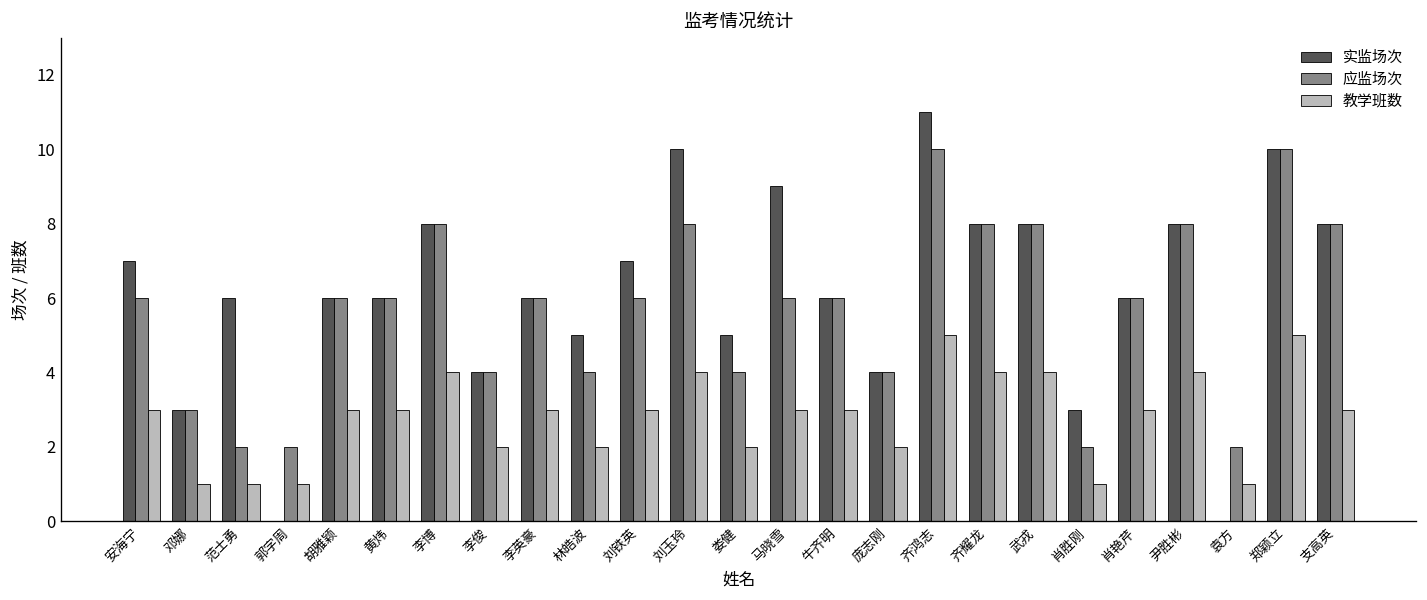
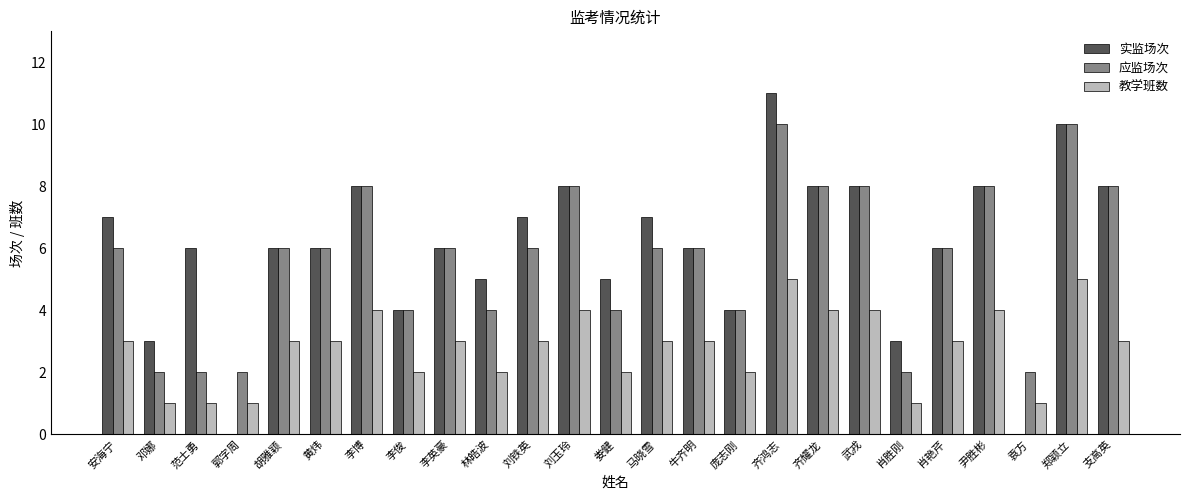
  {
    "实监场次": {
      "安海宁": 7,
      "邓娜": 3,
      "范士勇": 6,
      "郭字周": 0,
      "胡雅颖": 6,
      "黄炜": 6,
      "李博": 8,
      "李俊": 4,
      "李英豪": 6,
      "林皓波": 5,
      "刘铁英": 7,
-     "刘玉玲": 10,
+     "刘玉玲": 8,
      "娄健": 5,
-     "马晓雪": 9,
+     "马晓雪": 7,
      "牛齐明": 6,
      "庞志刚": 4,
      "齐鸿志": 11,
      "齐耀龙": 8,
      "武戎": 8,
      "肖胜刚": 3,
      "肖艳芹": 6,
      "尹胜彬": 8,
      "袁方": 0,
      "郑颖立": 10,
      "支高英": 8
    },
    "应监场次": {
      "安海宁": 6,
-     "邓娜": 3,
+     "邓娜": 2,
      "范士勇": 2,
      "郭字周": 2,
      "胡雅颖": 6,
      "黄炜": 6,
      "李博": 8,
      "李俊": 4,
      "李英豪": 6,
      "林皓波": 4,
      "刘铁英": 6,
      "刘玉玲": 8,
      "娄健": 4,
      "马晓雪": 6,
      "牛齐明": 6,
      "庞志刚": 4,
      "齐鸿志": 10,
      "齐耀龙": 8,
      "武戎": 8,
      "肖胜刚": 2,
      "肖艳芹": 6,
      "尹胜彬": 8,
      "袁方": 2,
      "郑颖立": 10,
      "支高英": 8
    },
    "教学班数": {
      "安海宁": 3,
      "邓娜": 1,
      "范士勇": 1,
      "郭字周": 1,
      "胡雅颖": 3,
      "黄炜": 3,
      "李博": 4,
      "李俊": 2,
      "李英豪": 3,
      "林皓波": 2,
      "刘铁英": 3,
      "刘玉玲": 4,
      "娄健": 2,
      "马晓雪": 3,
      "牛齐明": 3,
      "庞志刚": 2,
      "齐鸿志": 5,
      "齐耀龙": 4,
      "武戎": 4,
      "肖胜刚": 1,
      "肖艳芹": 3,
      "尹胜彬": 4,
      "袁方": 1,
      "郑颖立": 5,
      "支高英": 3
    }
  }
